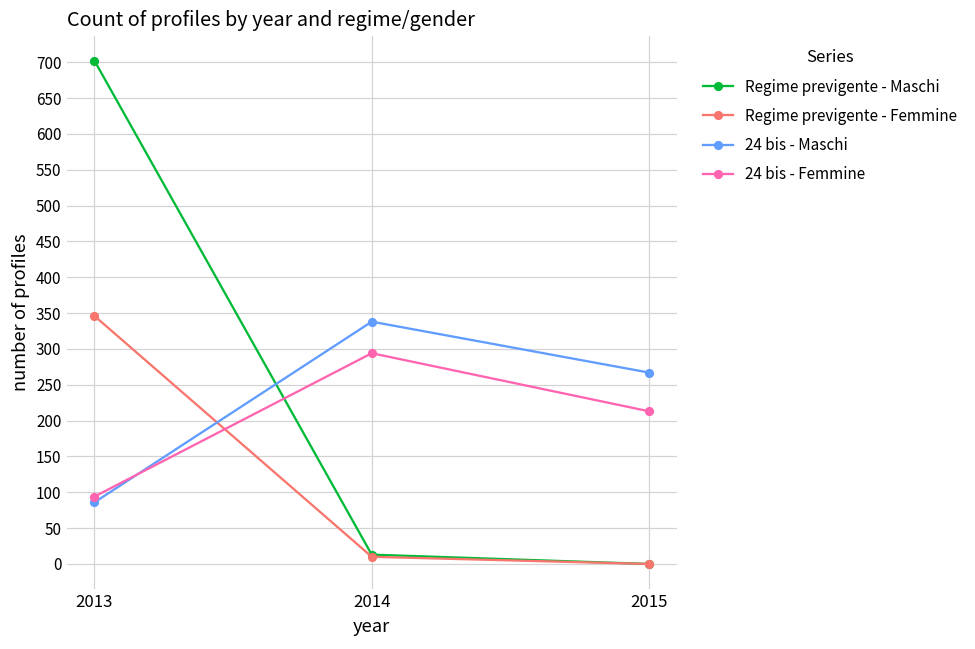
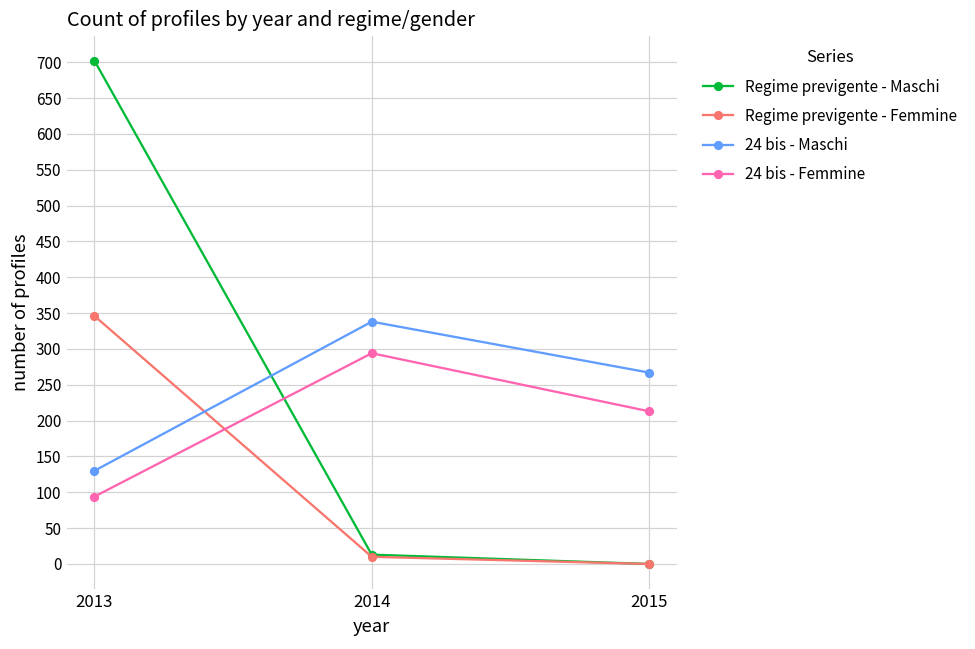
  {
    "Regime previgente - Maschi": {
      "2013": 700
    },
    "Regime previgente - Femmine": {
      "2013": 350
    },
    "24 bis - Maschi": {
-     "2013": 90,
+     "2013": 130,
      "2014": 340,
      "2015": 270
    },
    "24 bis - Femmine": {
      "2013": 90,
      "2014": 290,
      "2015": 210
    }
  }
